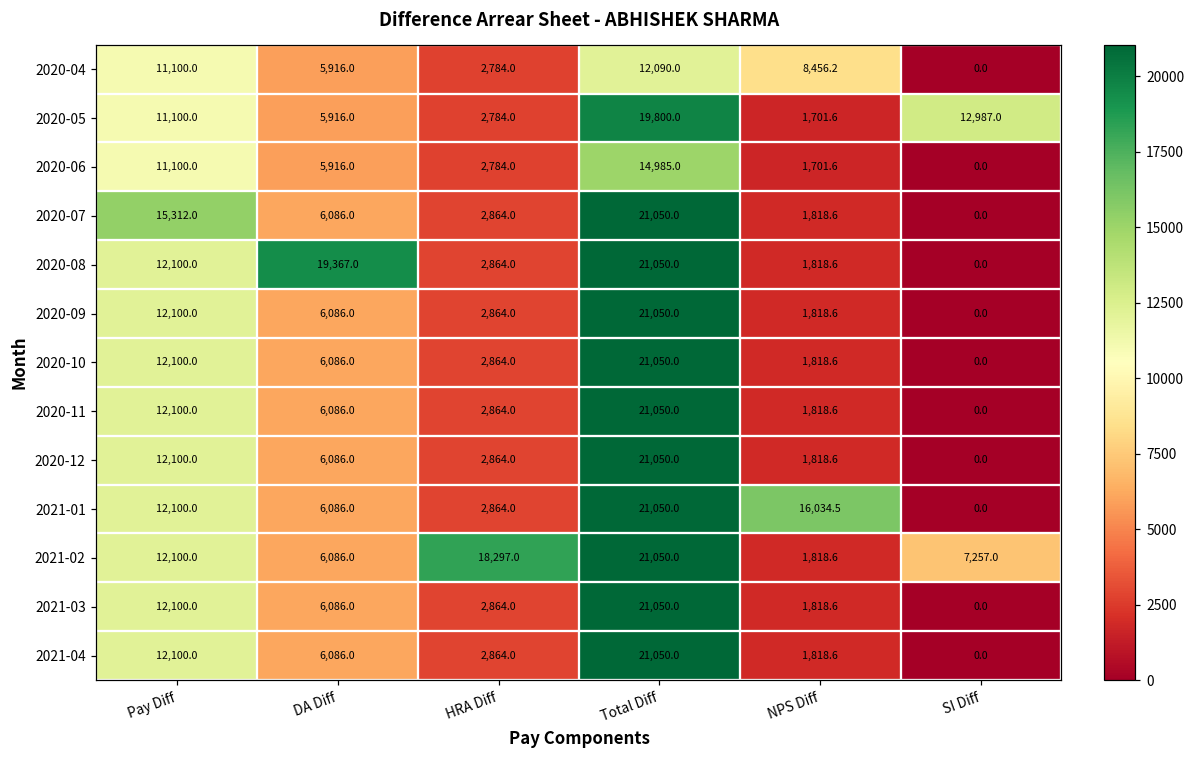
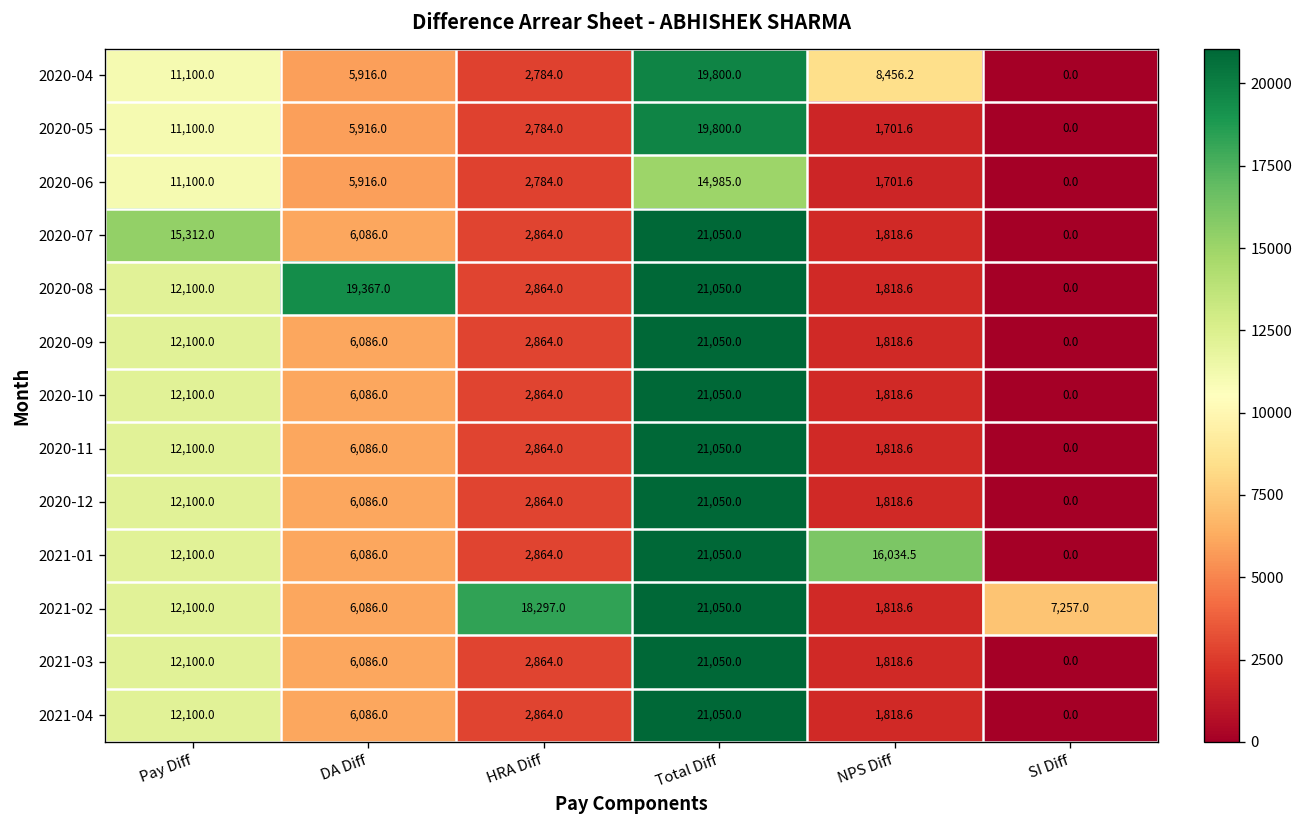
  {
    "2020-04": {
      "Pay Diff": "11,100.0",
      "DA Diff": "5,916.0",
      "HRA Diff": "2,784.0",
-     "Total Diff": "12,090.0",
+     "Total Diff": "19,800.0",
      "NPS Diff": "8,456.2",
      "SI Diff": "0.0"
    },
    "2020-05": {
      "Pay Diff": "11,100.0",
      "DA Diff": "5,916.0",
      "HRA Diff": "2,784.0",
      "Total Diff": "19,800.0",
      "NPS Diff": "1,701.6",
-     "SI Diff": "12,987.0"
+     "SI Diff": "0.0"
    },
    "2020-06": {
      "Pay Diff": "11,100.0",
      "DA Diff": "5,916.0",
      "HRA Diff": "2,784.0",
      "Total Diff": "14,985.0",
      "NPS Diff": "1,701.6",
      "SI Diff": "0.0"
    },
    "2020-07": {
      "Pay Diff": "15,312.0",
      "DA Diff": "6,086.0",
      "HRA Diff": "2,864.0",
      "Total Diff": "21,050.0",
      "NPS Diff": "1,818.6",
      "SI Diff": "0.0"
    },
    "2020-08": {
      "Pay Diff": "12,100.0",
      "DA Diff": "19,367.0",
      "HRA Diff": "2,864.0",
      "Total Diff": "21,050.0",
      "NPS Diff": "1,818.6",
      "SI Diff": "0.0"
    },
    "2020-09": {
      "Pay Diff": "12,100.0",
      "DA Diff": "6,086.0",
      "HRA Diff": "2,864.0",
      "Total Diff": "21,050.0",
      "NPS Diff": "1,818.6",
      "SI Diff": "0.0"
    },
    "2020-10": {
      "Pay Diff": "12,100.0",
      "DA Diff": "6,086.0",
      "HRA Diff": "2,864.0",
      "Total Diff": "21,050.0",
      "NPS Diff": "1,818.6",
      "SI Diff": "0.0"
    },
    "2020-11": {
      "Pay Diff": "12,100.0",
      "DA Diff": "6,086.0",
      "HRA Diff": "2,864.0",
      "Total Diff": "21,050.0",
      "NPS Diff": "1,818.6",
      "SI Diff": "0.0"
    },
    "2020-12": {
      "Pay Diff": "12,100.0",
      "DA Diff": "6,086.0",
      "HRA Diff": "2,864.0",
      "Total Diff": "21,050.0",
      "NPS Diff": "1,818.6",
      "SI Diff": "0.0"
    },
    "2021-01": {
      "Pay Diff": "12,100.0",
      "DA Diff": "6,086.0",
      "HRA Diff": "2,864.0",
      "Total Diff": "21,050.0",
      "NPS Diff": "16,034.5",
      "SI Diff": "0.0"
    },
    "2021-02": {
      "Pay Diff": "12,100.0",
      "DA Diff": "6,086.0",
      "HRA Diff": "18,297.0",
      "Total Diff": "21,050.0",
      "NPS Diff": "1,818.6",
      "SI Diff": "7,257.0"
    },
    "2021-03": {
      "Pay Diff": "12,100.0",
      "DA Diff": "6,086.0",
      "HRA Diff": "2,864.0",
      "Total Diff": "21,050.0",
      "NPS Diff": "1,818.6",
      "SI Diff": "0.0"
    },
    "2021-04": {
      "Pay Diff": "12,100.0",
      "DA Diff": "6,086.0",
      "HRA Diff": "2,864.0",
      "Total Diff": "21,050.0",
      "NPS Diff": "1,818.6",
      "SI Diff": "0.0"
    }
  }
